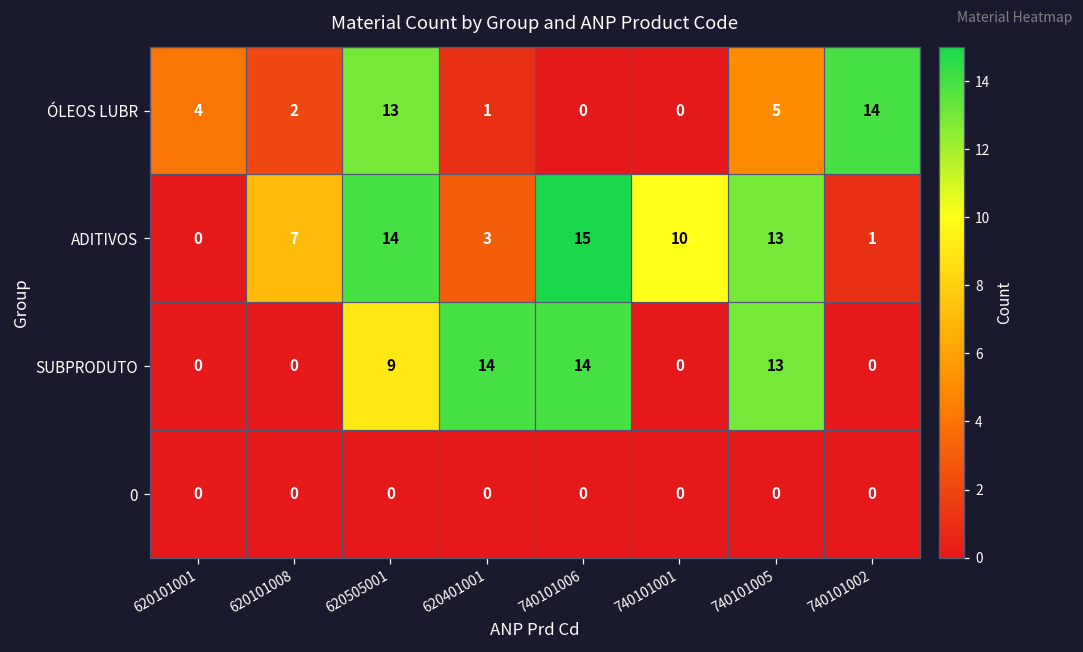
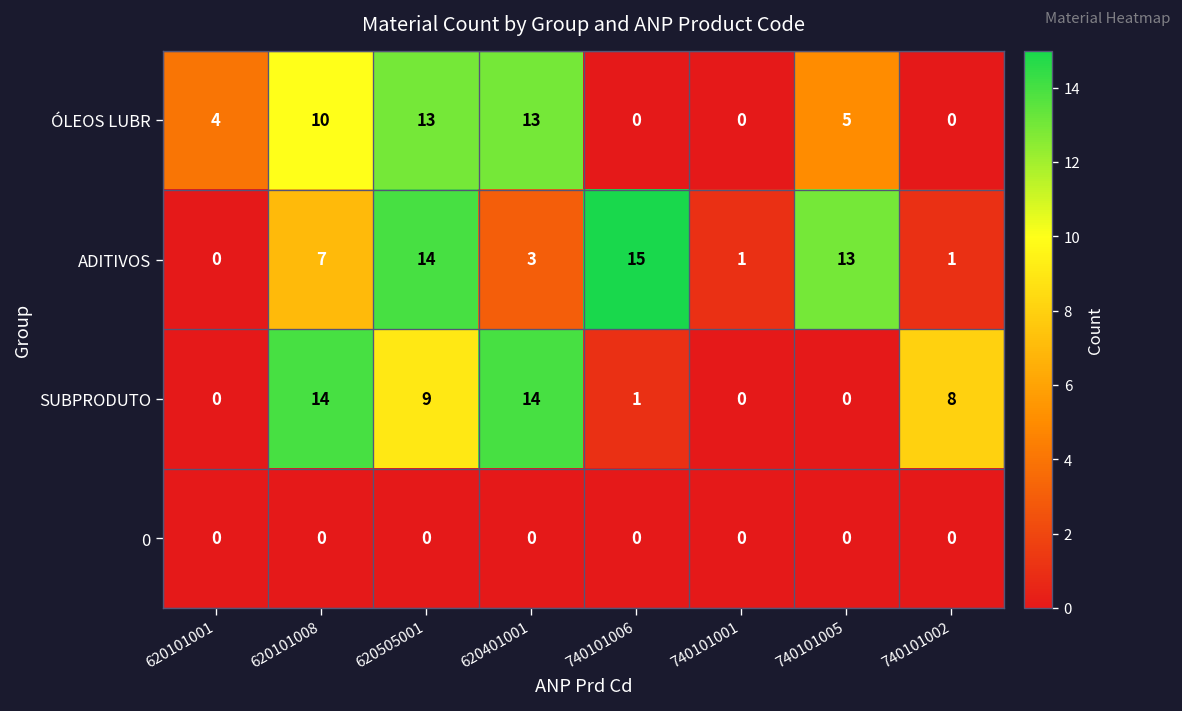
  {
    "ÓLEOS LUBR": {
      "620101001": 4,
-     "620101008": 2,
+     "620101008": 10,
      "620505001": 13,
-     "620401001": 1,
+     "620401001": 13,
      "740101006": 0,
      "740101001": 0,
      "740101005": 5,
-     "740101002": 14
+     "740101002": 0
    },
    "ADITIVOS": {
      "620101001": 0,
      "620101008": 7,
      "620505001": 14,
      "620401001": 3,
      "740101006": 15,
-     "740101001": 10,
+     "740101001": 1,
      "740101005": 13,
      "740101002": 1
    },
    "SUBPRODUTO": {
      "620101001": 0,
-     "620101008": 0,
+     "620101008": 14,
      "620505001": 9,
      "620401001": 14,
-     "740101006": 14,
+     "740101006": 1,
      "740101001": 0,
-     "740101005": 13,
-     "740101002": 0
+     "740101005": 0,
+     "740101002": 8
    },
    "0": {
      "620101001": 0,
      "620101008": 0,
      "620505001": 0,
      "620401001": 0,
      "740101006": 0,
      "740101001": 0,
      "740101005": 0,
      "740101002": 0
    }
  }
